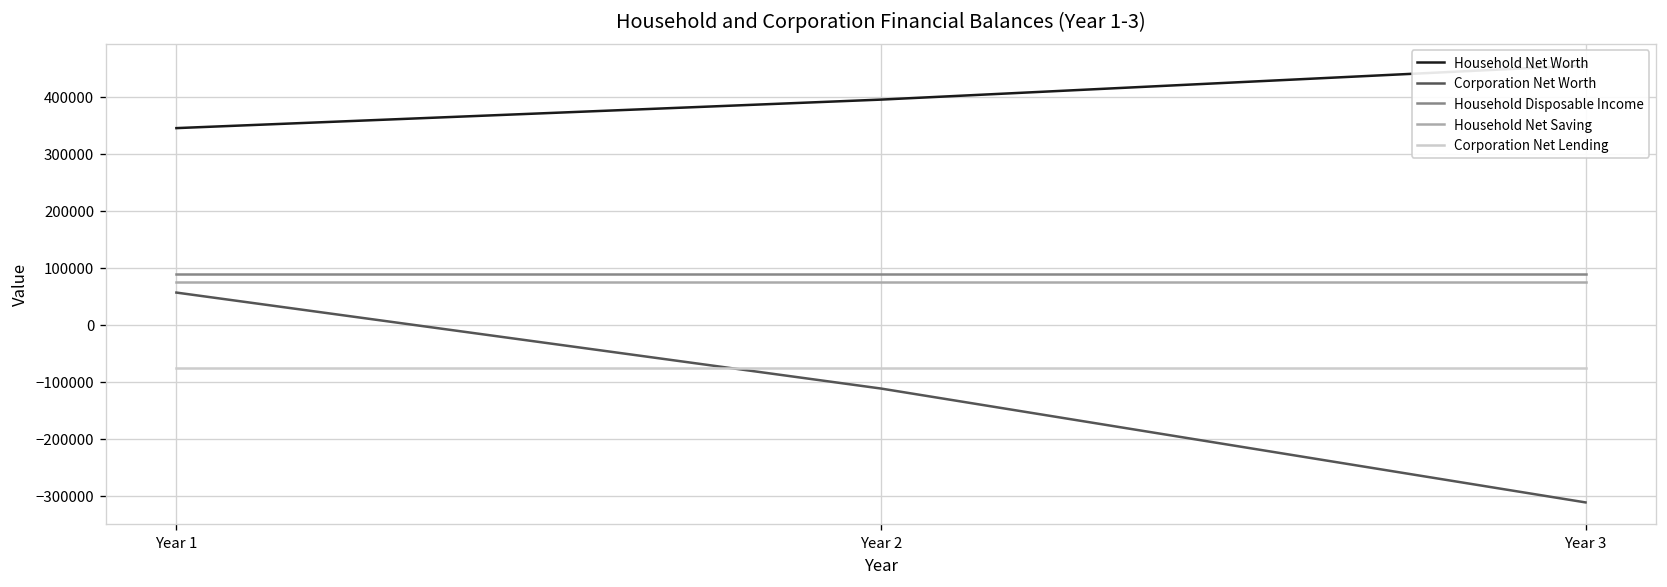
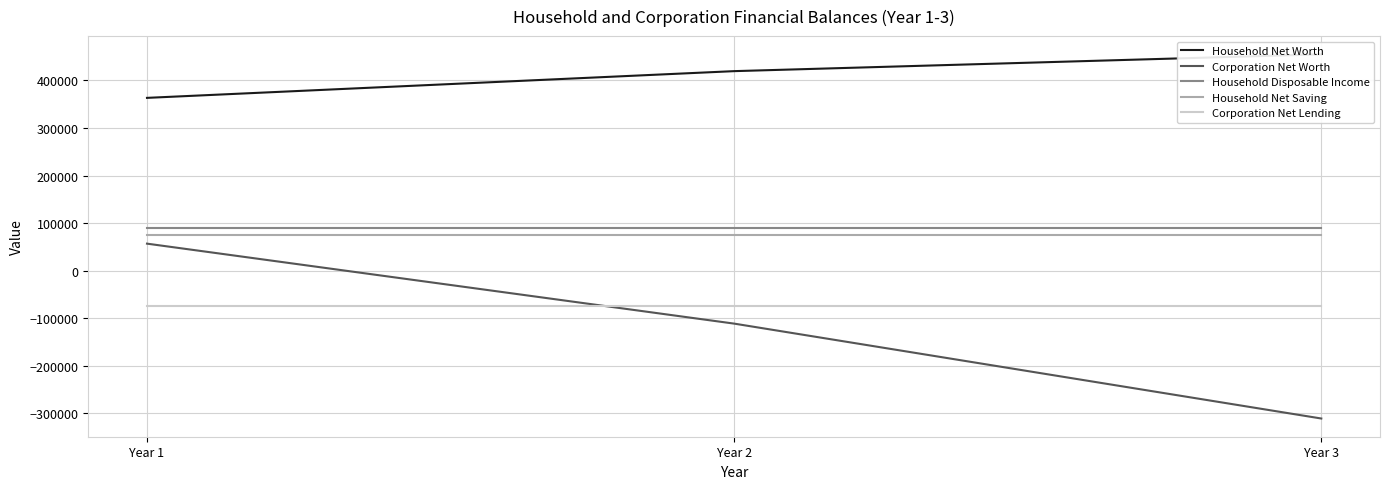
  {
    "Household Net Worth": {
-     "Year 1": 350000,
-     "Year 2": 400000
+     "Year 1": 360000,
+     "Year 2": 420000
    },
    "Corporation Net Worth": {
      "Year 1": 60000,
      "Year 2": -110000,
      "Year 3": -310000
    }
  }
